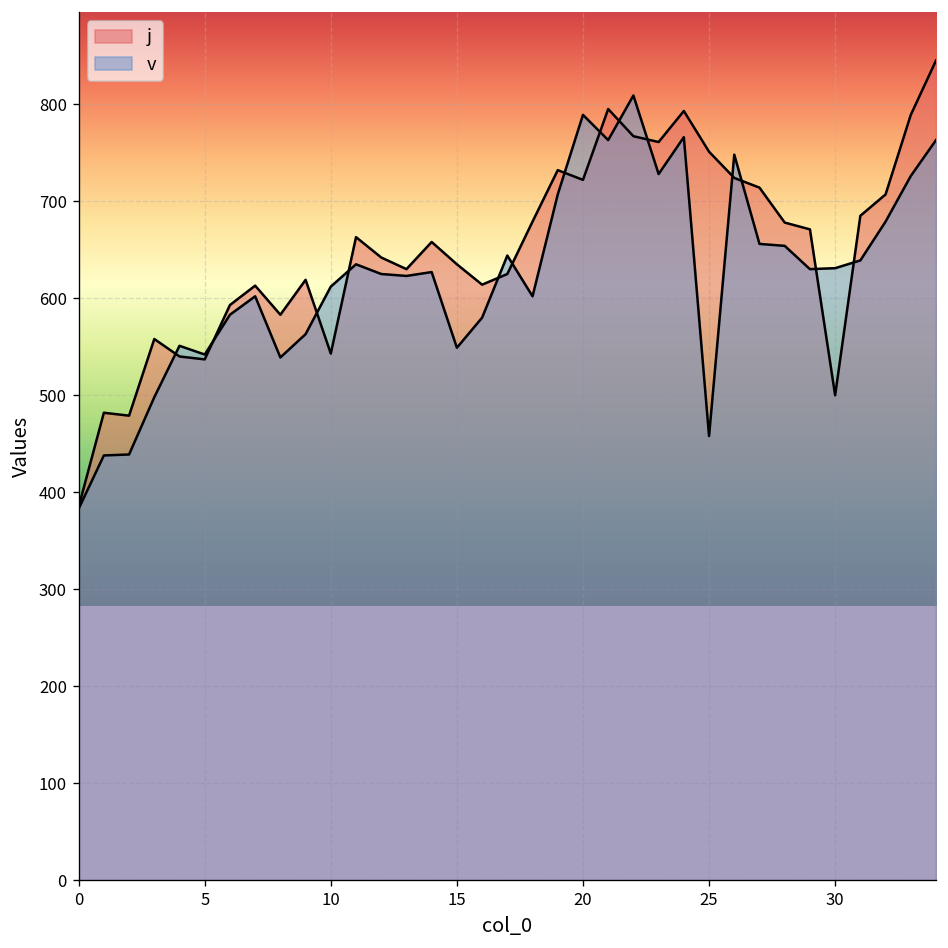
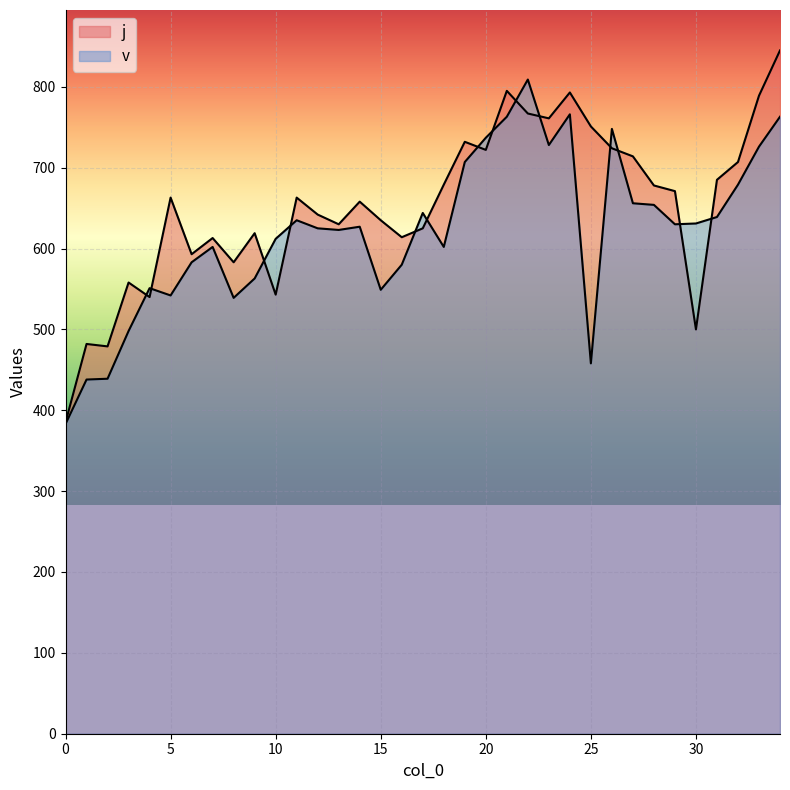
  {
    "j": {
-     "5": 540,
+     "5": 660,
      "10": 540,
      "15": 640,
      "20": 720,
      "25": 750,
      "30": 500
    },
    "v": {
      "5": 540,
      "10": 610,
      "15": 550,
-     "20": 790,
+     "20": 740,
      "25": 460,
      "30": 630
    }
  }
